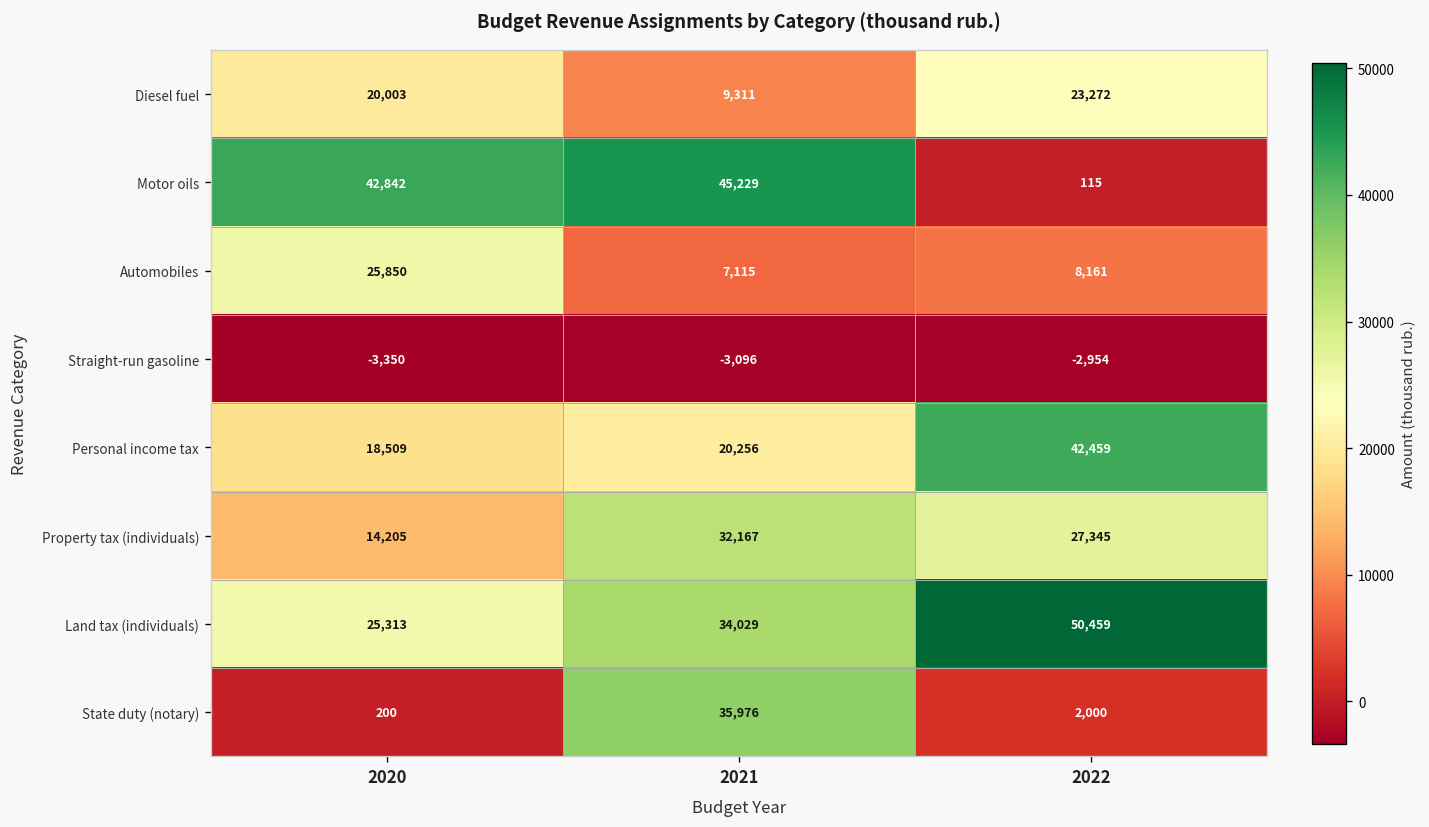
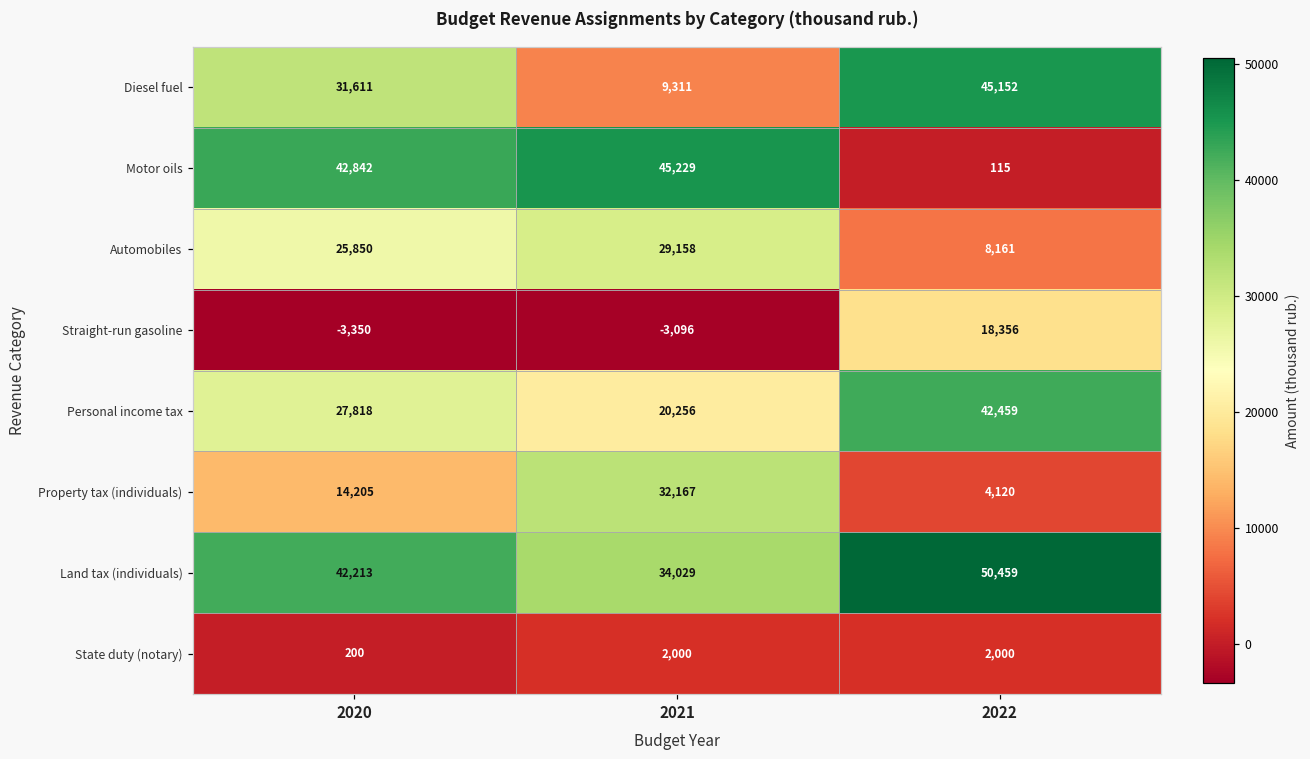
  {
    "Diesel fuel": {
-     "2020": "20,003",
+     "2020": "31,611",
      "2021": "9,311",
-     "2022": "23,272"
+     "2022": "45,152"
    },
    "Motor oils": {
      "2020": "42,842",
      "2021": "45,229",
      "2022": "115"
    },
    "Automobiles": {
      "2020": "25,850",
-     "2021": "7,115",
+     "2021": "29,158",
      "2022": "8,161"
    },
    "Straight-run gasoline": {
      "2020": "-3,350",
      "2021": "-3,096",
-     "2022": "-2,954"
+     "2022": "18,356"
    },
    "Personal income tax": {
-     "2020": "18,509",
+     "2020": "27,818",
      "2021": "20,256",
      "2022": "42,459"
    },
    "Property tax (individuals)": {
      "2020": "14,205",
      "2021": "32,167",
-     "2022": "27,345"
+     "2022": "4,120"
    },
    "Land tax (individuals)": {
-     "2020": "25,313",
+     "2020": "42,213",
      "2021": "34,029",
      "2022": "50,459"
    },
    "State duty (notary)": {
      "2020": "200",
-     "2021": "35,976",
+     "2021": "2,000",
      "2022": "2,000"
    }
  }
